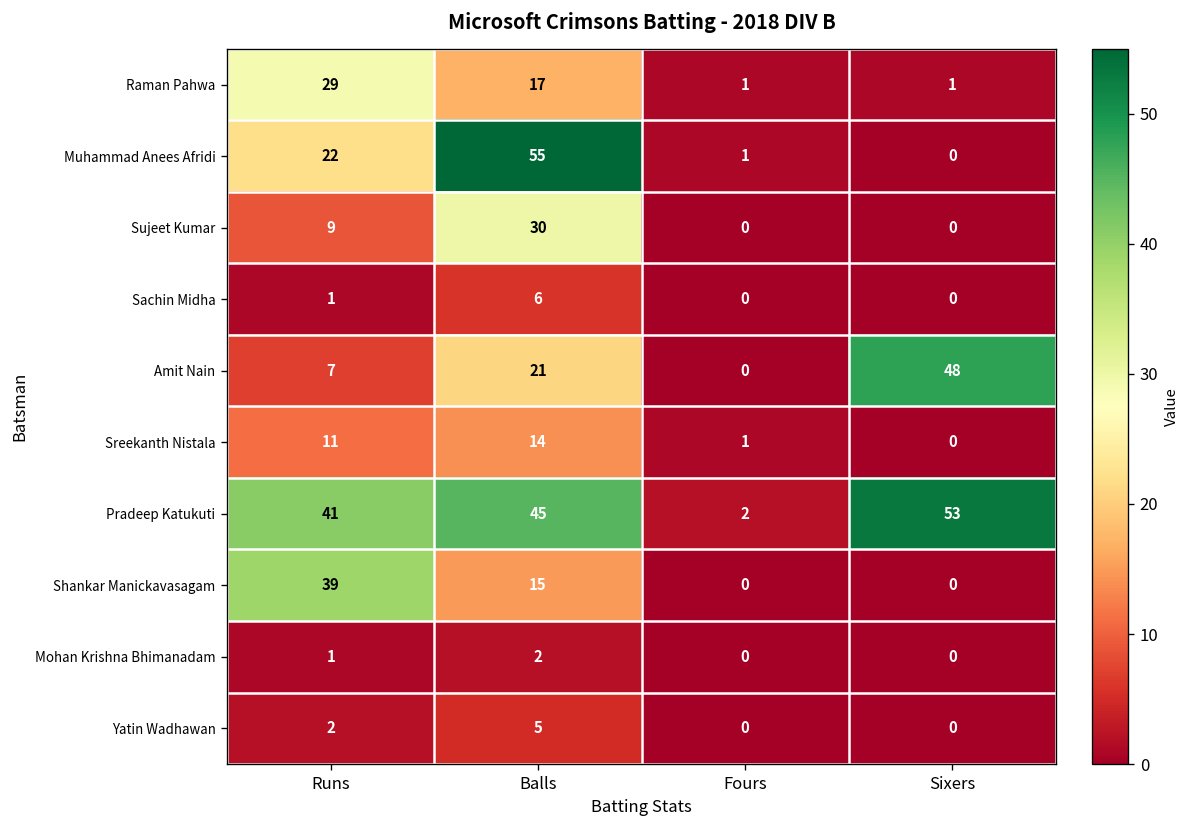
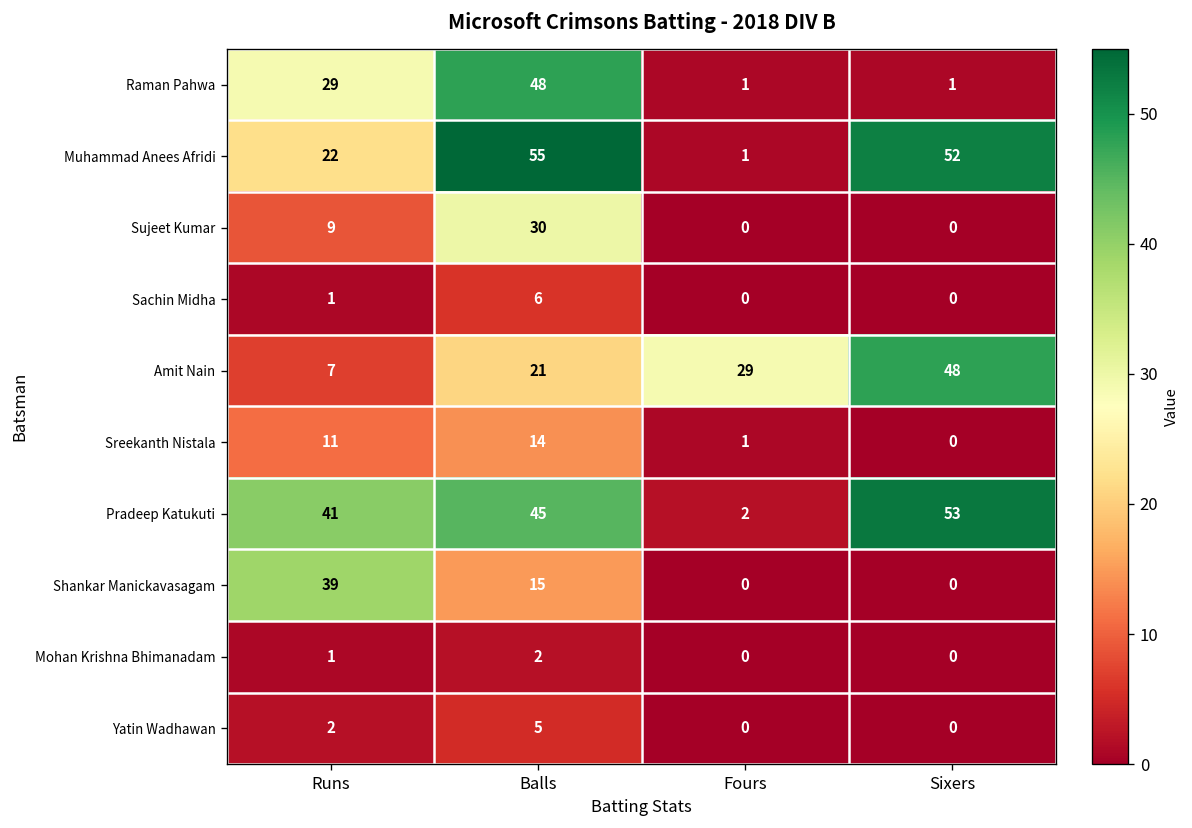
  {
    "Raman Pahwa": {
      "Runs": 29,
-     "Balls": 17,
+     "Balls": 48,
      "Fours": 1,
      "Sixers": 1
    },
    "Muhammad Anees Afridi": {
      "Runs": 22,
      "Balls": 55,
      "Fours": 1,
-     "Sixers": 0
+     "Sixers": 52
    },
    "Sujeet Kumar": {
      "Runs": 9,
      "Balls": 30,
      "Fours": 0,
      "Sixers": 0
    },
    "Sachin Midha": {
      "Runs": 1,
      "Balls": 6,
      "Fours": 0,
      "Sixers": 0
    },
    "Amit Nain": {
      "Runs": 7,
      "Balls": 21,
-     "Fours": 0,
+     "Fours": 29,
      "Sixers": 48
    },
    "Sreekanth Nistala": {
      "Runs": 11,
      "Balls": 14,
      "Fours": 1,
      "Sixers": 0
    },
    "Pradeep Katukuti": {
      "Runs": 41,
      "Balls": 45,
      "Fours": 2,
      "Sixers": 53
    },
    "Shankar Manickavasagam": {
      "Runs": 39,
      "Balls": 15,
      "Fours": 0,
      "Sixers": 0
    },
    "Mohan Krishna Bhimanadam": {
      "Runs": 1,
      "Balls": 2,
      "Fours": 0,
      "Sixers": 0
    },
    "Yatin Wadhawan": {
      "Runs": 2,
      "Balls": 5,
      "Fours": 0,
      "Sixers": 0
    }
  }
